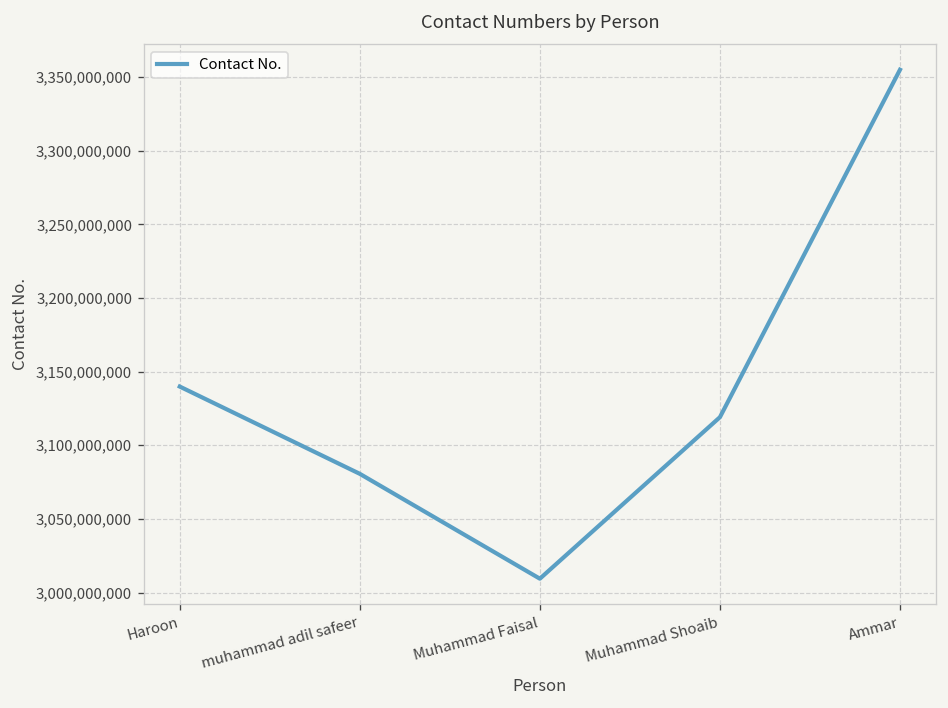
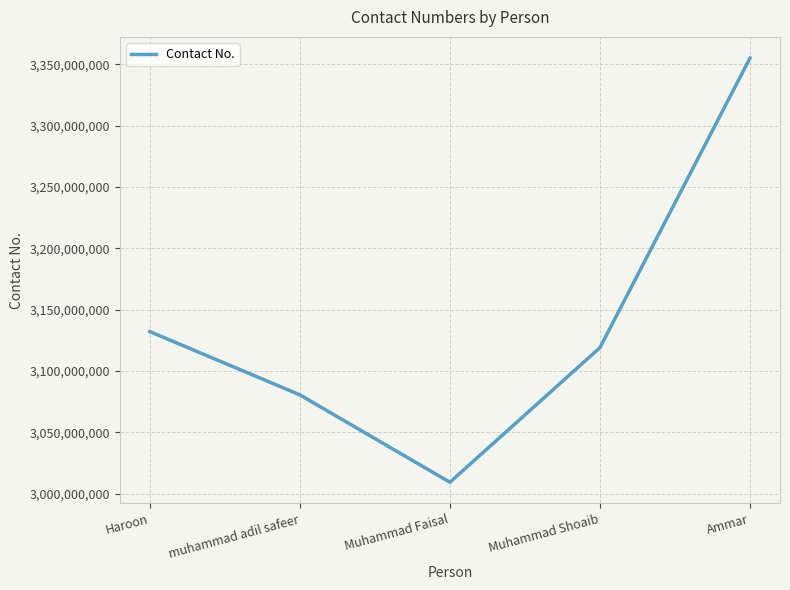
  {
-   "Haroon": "3,140,000,000",
+   "Haroon": "3,132,000,000",
    "muhammad adil safeer": "3,081,000,000",
    "Muhammad Faisal": "3,009,000,000",
    "Muhammad Shoaib": "3,119,000,000",
    "Ammar": "3,355,000,000"
  }
